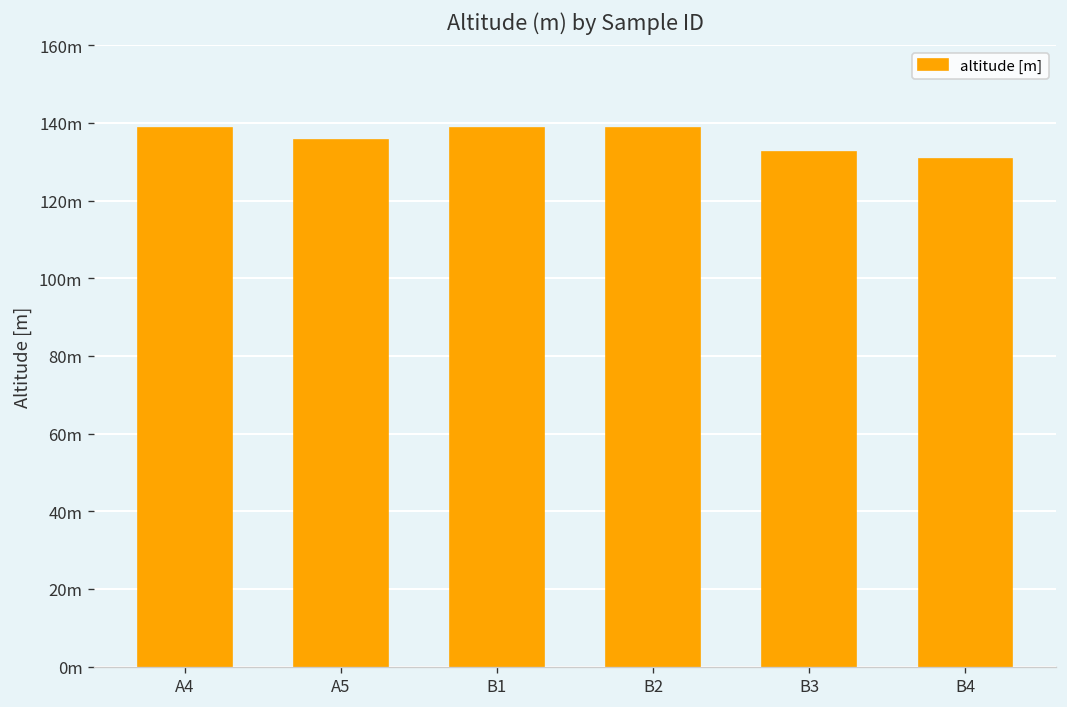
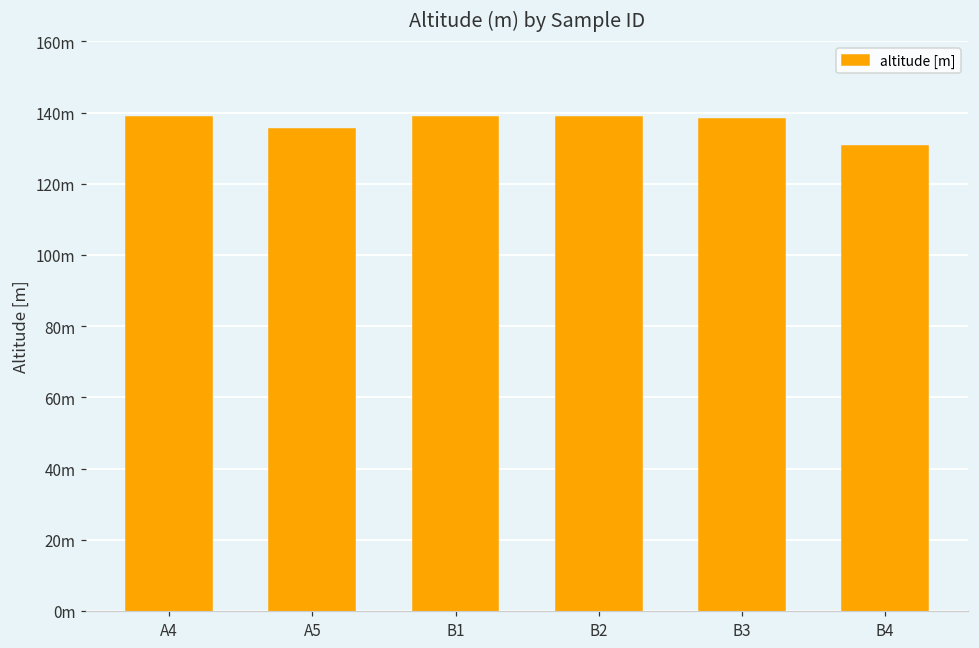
  {
    "A4": "139m",
    "A5": "136m",
    "B1": "139m",
    "B2": "139m",
-   "B3": "133m",
+   "B3": "138m",
    "B4": "131m"
  }
